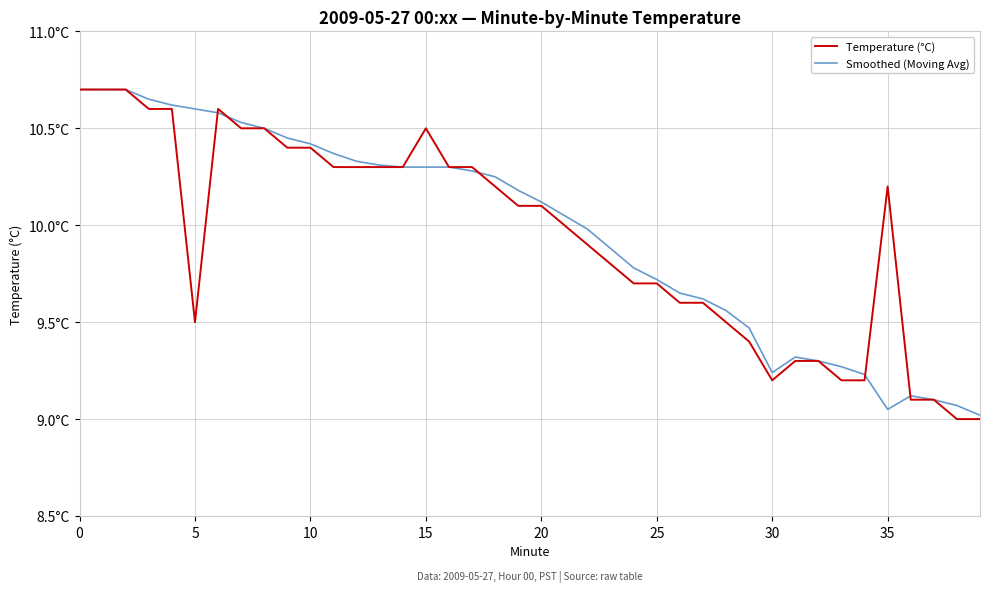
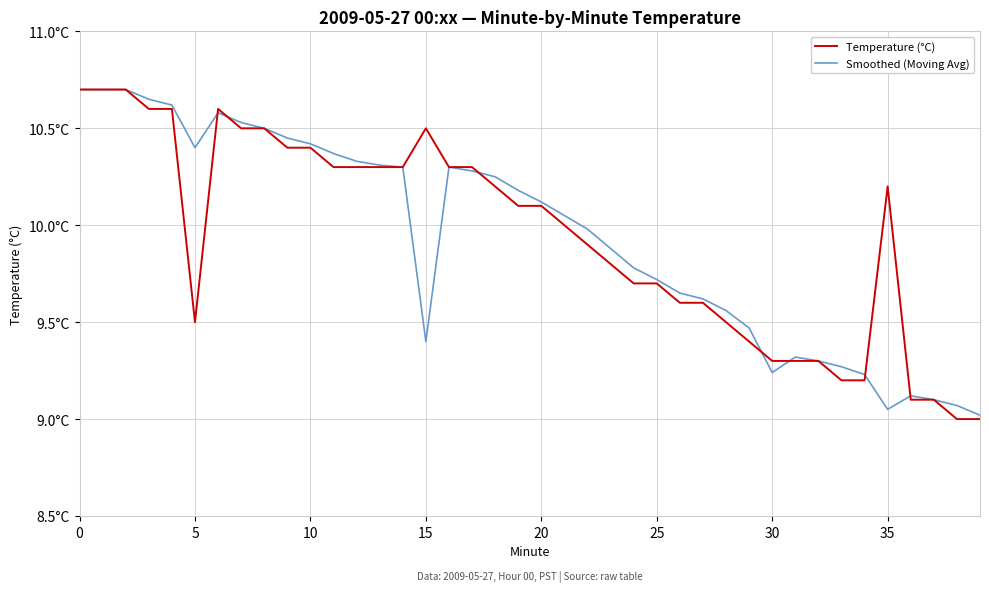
  {
    "Temperature (°C)": {
      "5": "9.5°C",
      "10": "10.4°C",
      "15": "10.5°C",
      "20": "10.1°C",
      "25": "9.7°C",
-     "30": "9.2°C",
+     "30": "9.3°C",
      "35": "10.2°C"
    },
    "Smoothed (Moving Avg)": {
-     "5": "10.6°C",
+     "5": "10.4°C",
      "10": "10.42°C",
-     "15": "10.3°C",
+     "15": "9.4°C",
      "20": "10.12°C",
      "25": "9.72°C",
      "30": "9.24°C",
      "35": "9.05°C"
    }
  }
